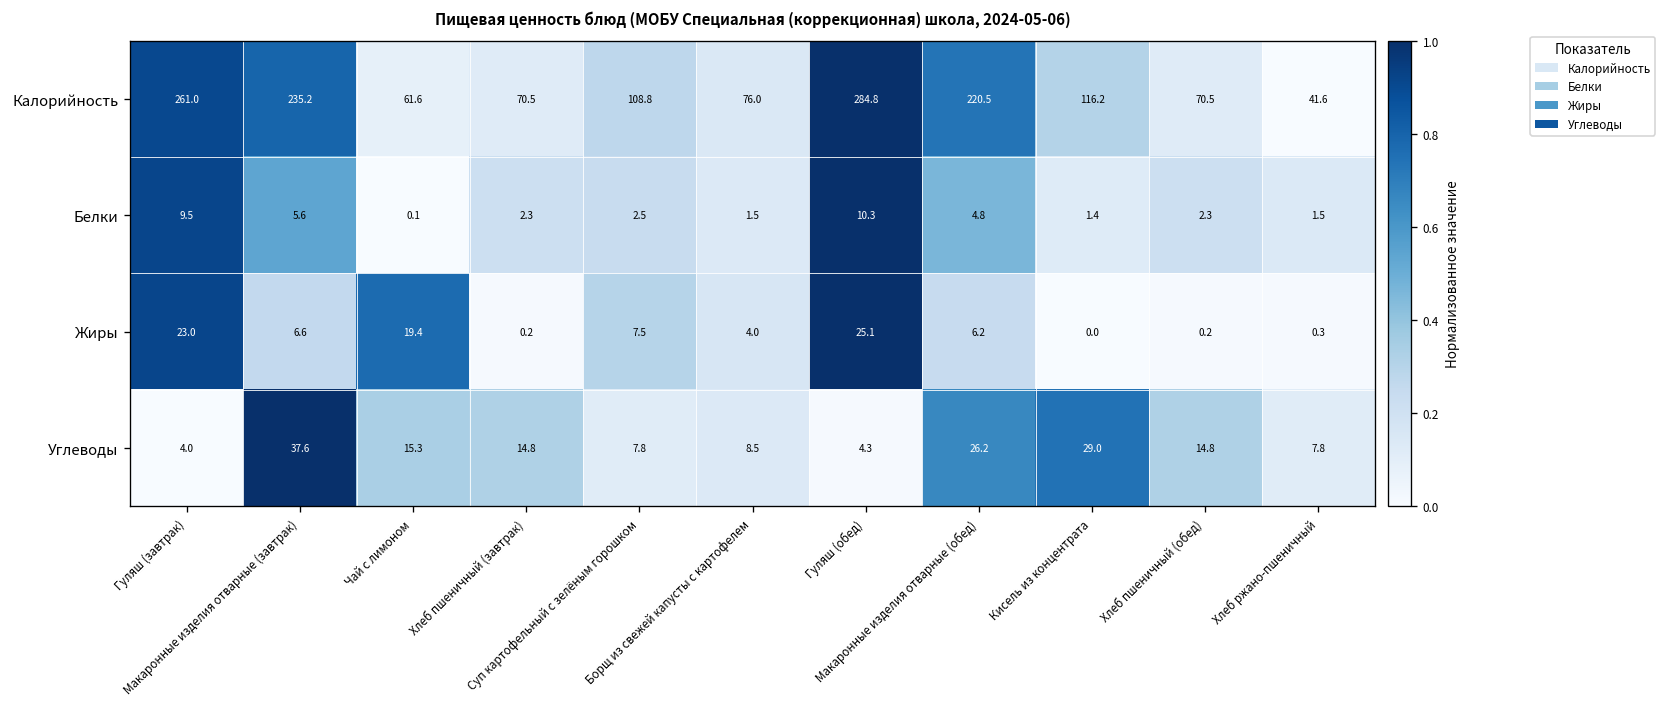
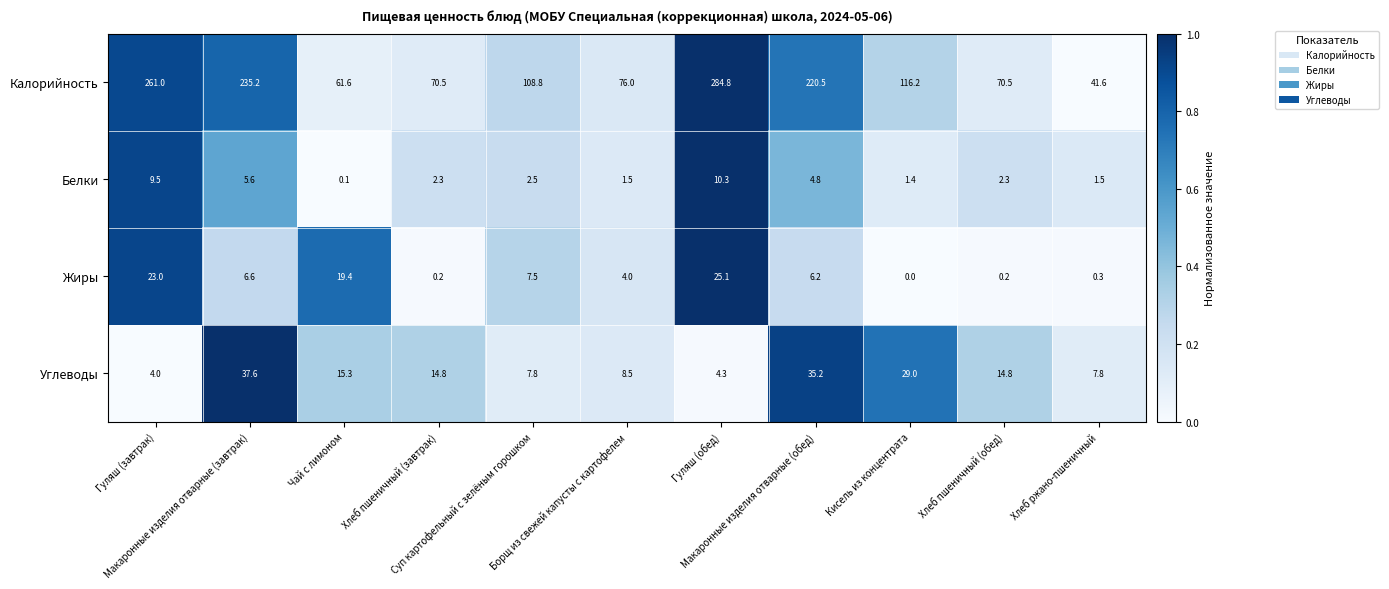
  {
    "Калорийность": {
      "Гуляш (завтрак)": 261.0,
      "Макаронные изделия отварные (завтрак)": 235.2,
      "Чай с лимоном": 61.6,
      "Хлеб пшеничный (завтрак)": 70.5,
      "Суп картофельный с зелёным горошком": 108.8,
      "Борщ из свежей капусты с картофелем": 76.0,
      "Гуляш (обед)": 284.8,
      "Макаронные изделия отварные (обед)": 220.5,
      "Кисель из концентрата": 116.2,
      "Хлеб пшеничный (обед)": 70.5,
      "Хлеб ржано-пшеничный": 41.6
    },
    "Белки": {
      "Гуляш (завтрак)": 9.5,
      "Макаронные изделия отварные (завтрак)": 5.6,
      "Чай с лимоном": 0.1,
      "Хлеб пшеничный (завтрак)": 2.3,
      "Суп картофельный с зелёным горошком": 2.5,
      "Борщ из свежей капусты с картофелем": 1.5,
      "Гуляш (обед)": 10.3,
      "Макаронные изделия отварные (обед)": 4.8,
      "Кисель из концентрата": 1.4,
      "Хлеб пшеничный (обед)": 2.3,
      "Хлеб ржано-пшеничный": 1.5
    },
    "Жиры": {
      "Гуляш (завтрак)": 23.0,
      "Макаронные изделия отварные (завтрак)": 6.6,
      "Чай с лимоном": 19.4,
      "Хлеб пшеничный (завтрак)": 0.2,
      "Суп картофельный с зелёным горошком": 7.5,
      "Борщ из свежей капусты с картофелем": 4.0,
      "Гуляш (обед)": 25.1,
      "Макаронные изделия отварные (обед)": 6.2,
      "Кисель из концентрата": 0.0,
      "Хлеб пшеничный (обед)": 0.2,
      "Хлеб ржано-пшеничный": 0.3
    },
    "Углеводы": {
      "Гуляш (завтрак)": 4.0,
      "Макаронные изделия отварные (завтрак)": 37.6,
      "Чай с лимоном": 15.3,
      "Хлеб пшеничный (завтрак)": 14.8,
      "Суп картофельный с зелёным горошком": 7.8,
      "Борщ из свежей капусты с картофелем": 8.5,
      "Гуляш (обед)": 4.3,
-     "Макаронные изделия отварные (обед)": 26.2,
+     "Макаронные изделия отварные (обед)": 35.2,
      "Кисель из концентрата": 29.0,
      "Хлеб пшеничный (обед)": 14.8,
      "Хлеб ржано-пшеничный": 7.8
    }
  }
